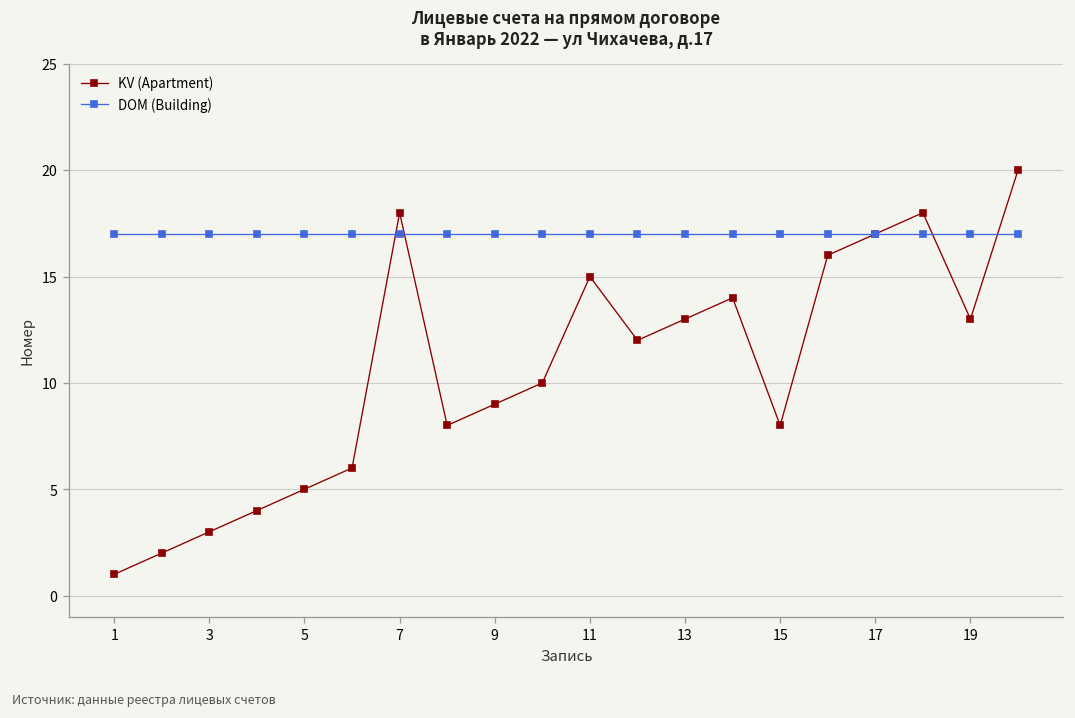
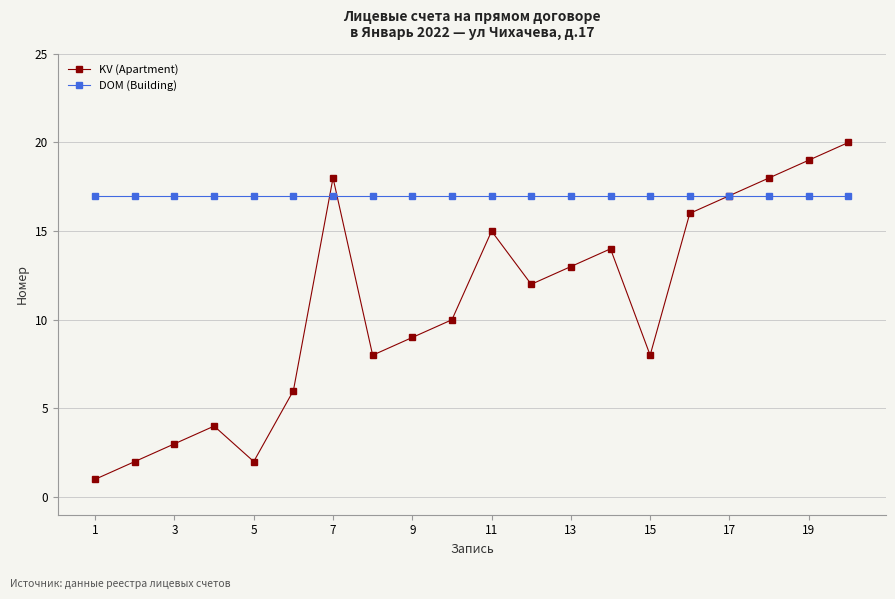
  {
    "KV (Apartment)": {
      "1": 1,
      "3": 3,
-     "5": 5,
+     "5": 2,
      "7": 18,
      "9": 9,
      "11": 15,
      "13": 13,
      "15": 8,
-     "19": 13
+     "19": 19
    },
    "DOM (Building)": {
      "1": 17,
      "3": 17,
      "5": 17,
      "7": 17,
      "9": 17,
      "11": 17,
      "13": 17,
      "15": 17,
      "19": 17
    }
  }
